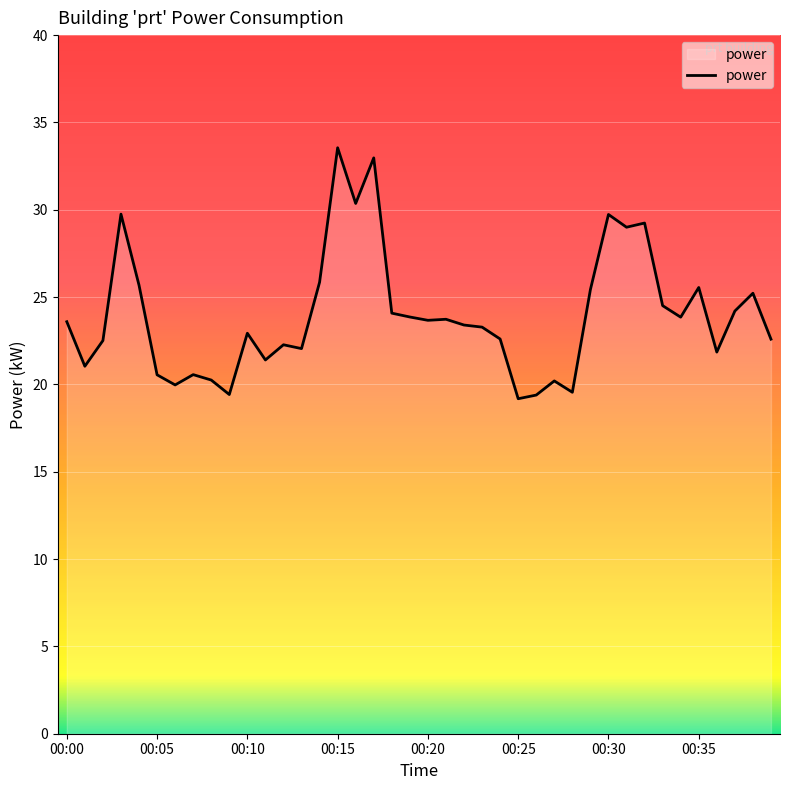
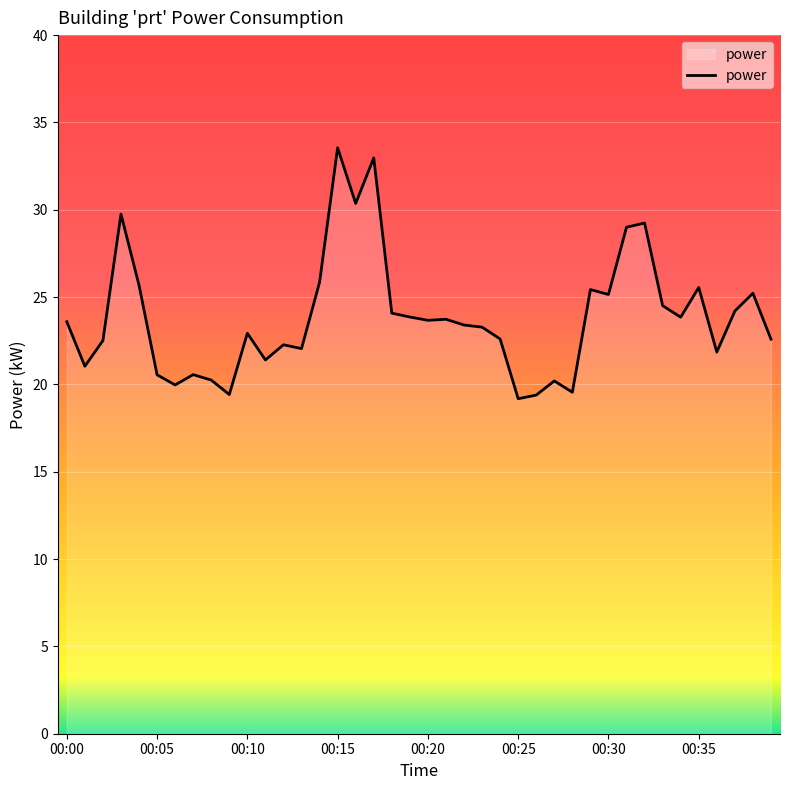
  {
    "00:00": 23.6,
    "00:05": 20.6,
    "00:10": 22.9,
    "00:15": 33.6,
    "00:20": 23.7,
    "00:25": 19.2,
-   "00:30": 29.7,
+   "00:30": 25.2,
    "00:35": 25.6
  }
